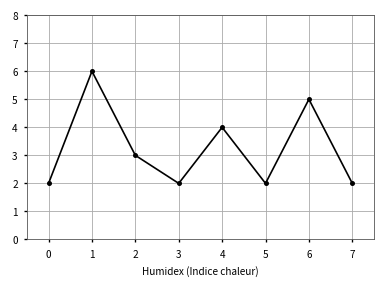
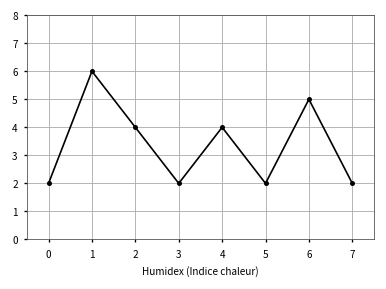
  {
    "0": 2,
    "1": 6,
-   "2": 3,
+   "2": 4,
    "3": 2,
    "4": 4,
    "5": 2,
    "6": 5,
    "7": 2
  }
